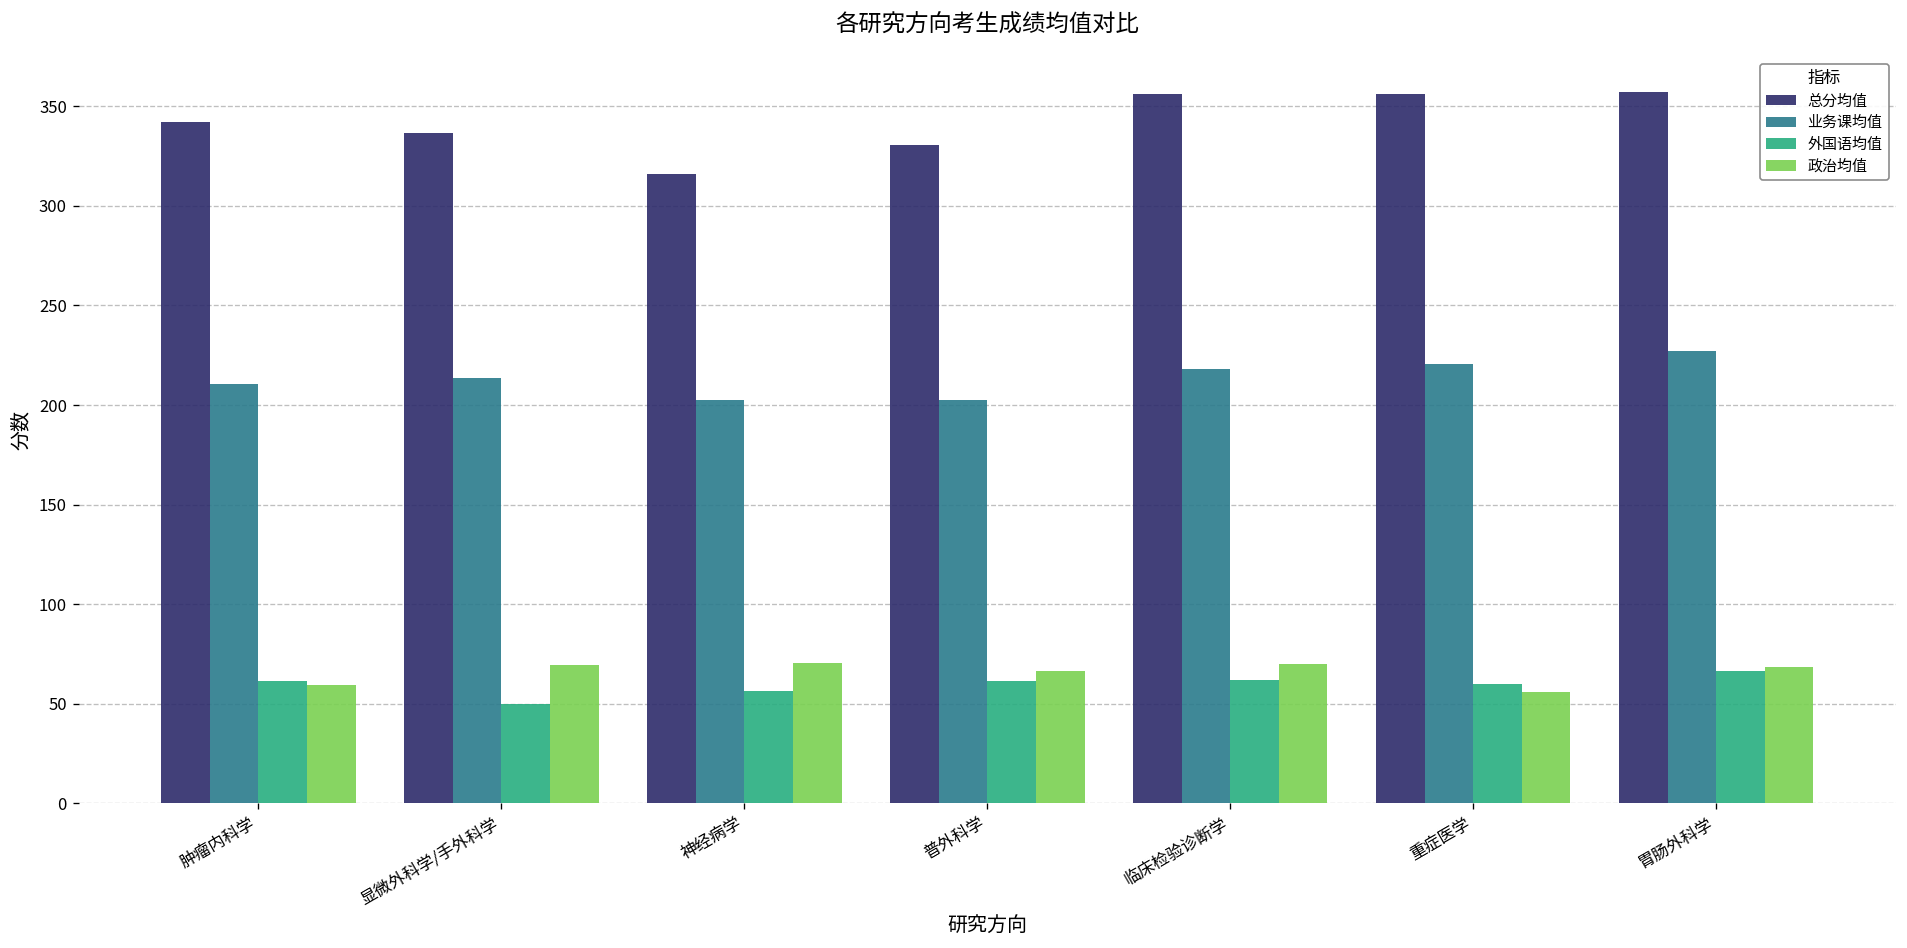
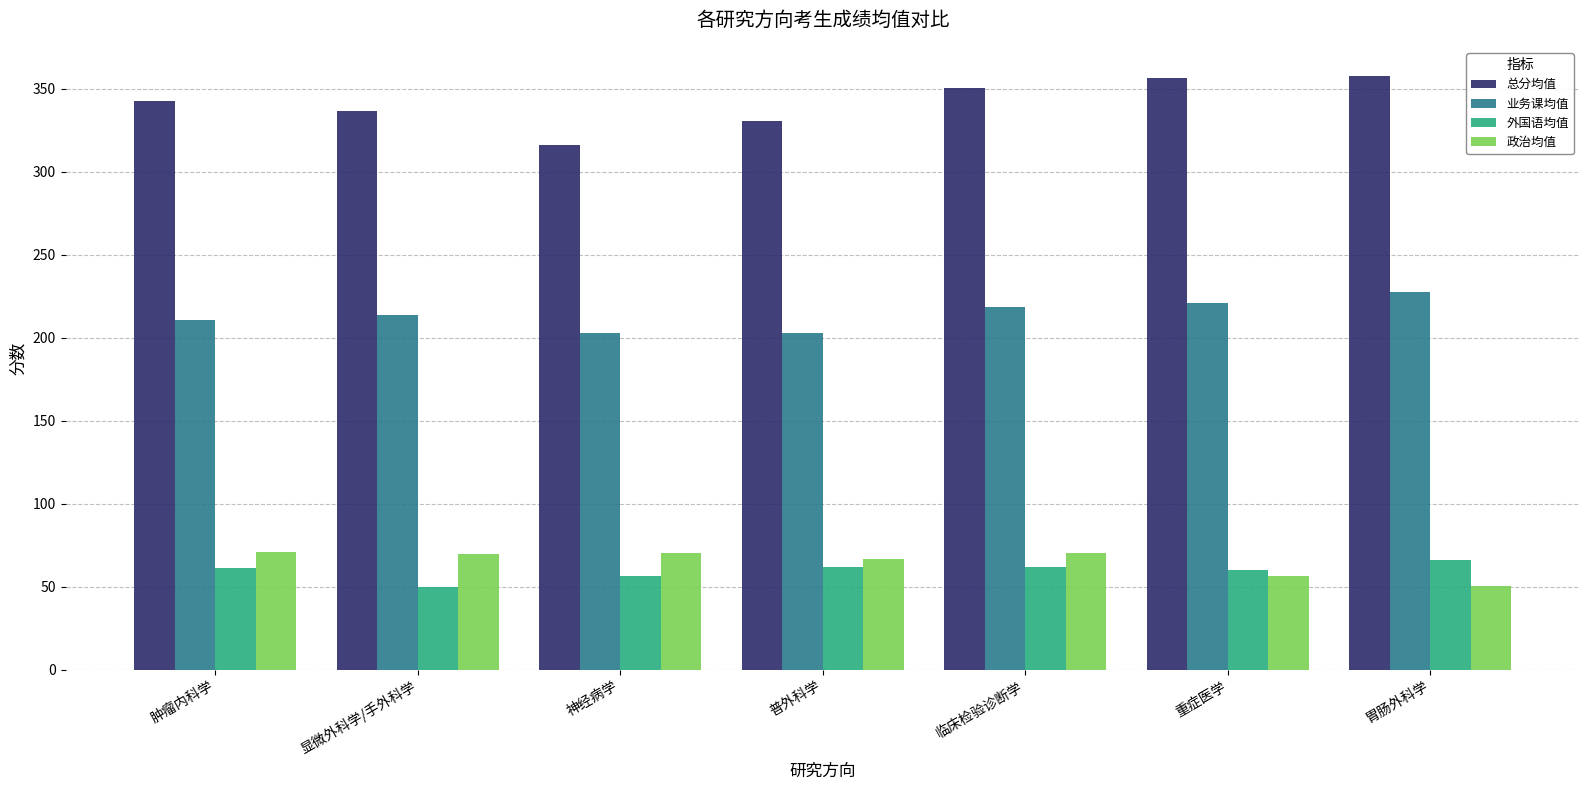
  {
    "总分均值": {
      "肿瘤内科学": 342,
      "显微外科学/手外科学": 337,
      "神经病学": 316,
      "普外科学": 330,
-     "临床检验诊断学": 356,
+     "临床检验诊断学": 350,
      "重症医学": 356,
      "胃肠外科学": 357
    },
    "政治均值": {
-     "肿瘤内科学": 59,
+     "肿瘤内科学": 71,
      "显微外科学/手外科学": 69,
      "神经病学": 70,
      "普外科学": 66,
      "临床检验诊断学": 70,
      "重症医学": 56,
-     "胃肠外科学": 68
+     "胃肠外科学": 50
    }
  }
